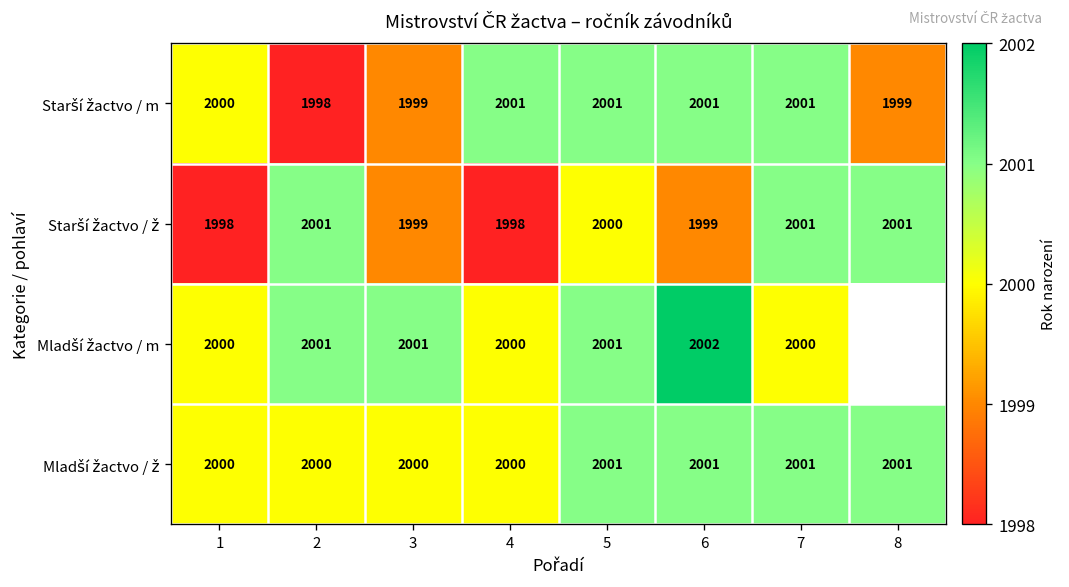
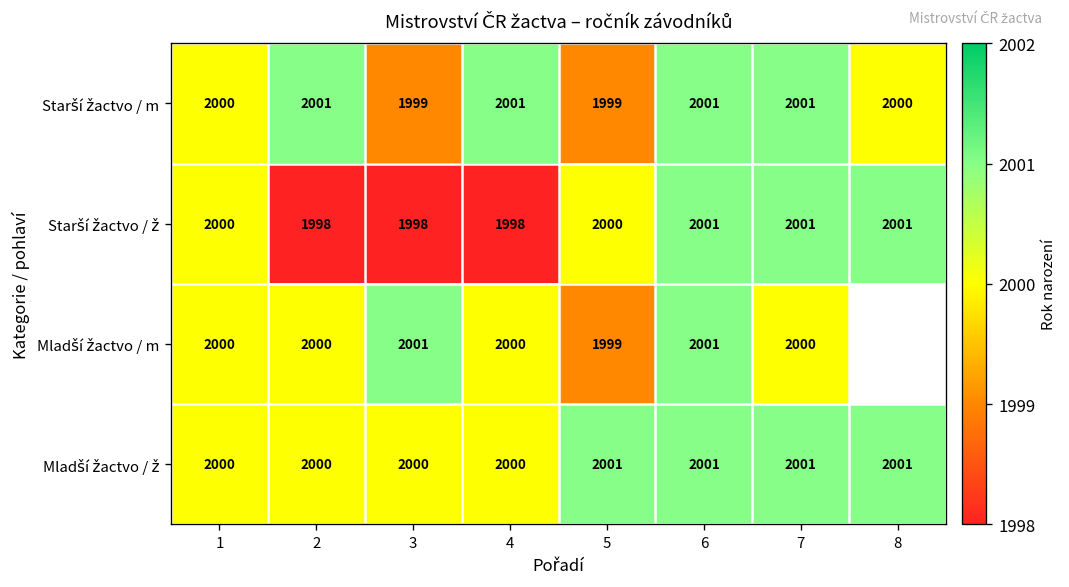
  {
    "Starší žactvo / m": {
      "1": 2000,
-     "2": 1998,
+     "2": 2001,
      "3": 1999,
      "4": 2001,
-     "5": 2001,
+     "5": 1999,
      "6": 2001,
      "7": 2001,
-     "8": 1999
+     "8": 2000
    },
    "Starší žactvo / ž": {
-     "1": 1998,
-     "2": 2001,
-     "3": 1999,
+     "1": 2000,
+     "2": 1998,
+     "3": 1998,
      "4": 1998,
      "5": 2000,
-     "6": 1999,
+     "6": 2001,
      "7": 2001,
      "8": 2001
    },
    "Mladší žactvo / m": {
      "1": 2000,
-     "2": 2001,
+     "2": 2000,
      "3": 2001,
      "4": 2000,
-     "5": 2001,
-     "6": 2002,
+     "5": 1999,
+     "6": 2001,
      "7": 2000
    },
    "Mladší žactvo / ž": {
      "1": 2000,
      "2": 2000,
      "3": 2000,
      "4": 2000,
      "5": 2001,
      "6": 2001,
      "7": 2001,
      "8": 2001
    }
  }
